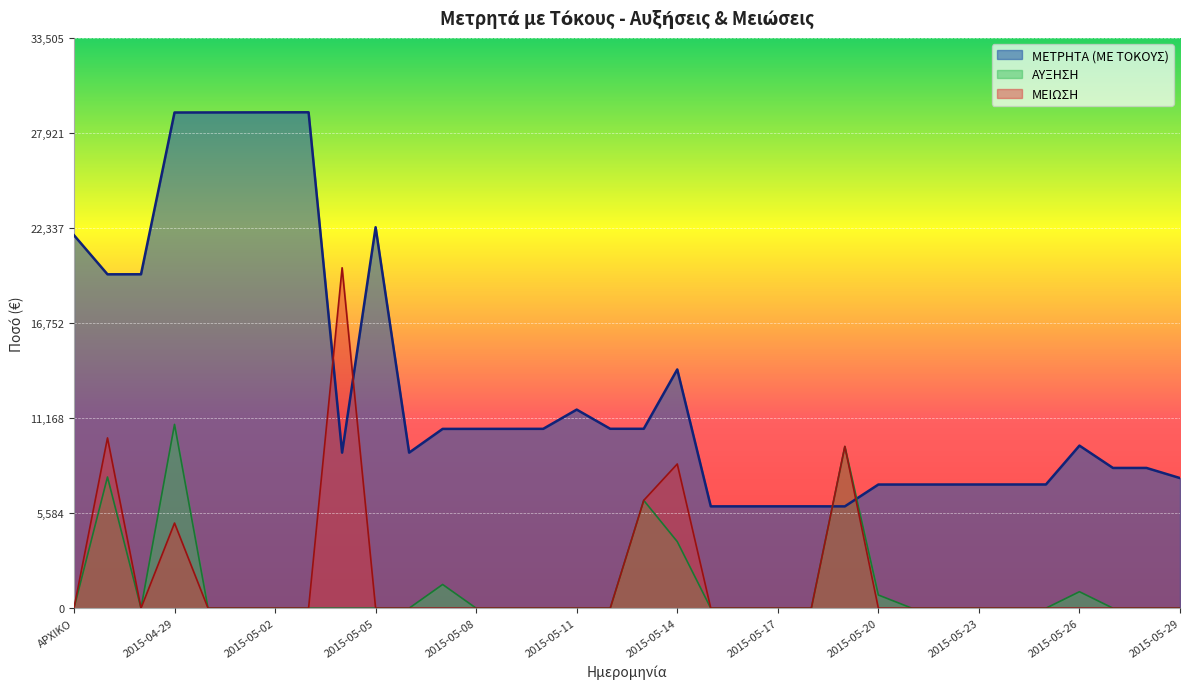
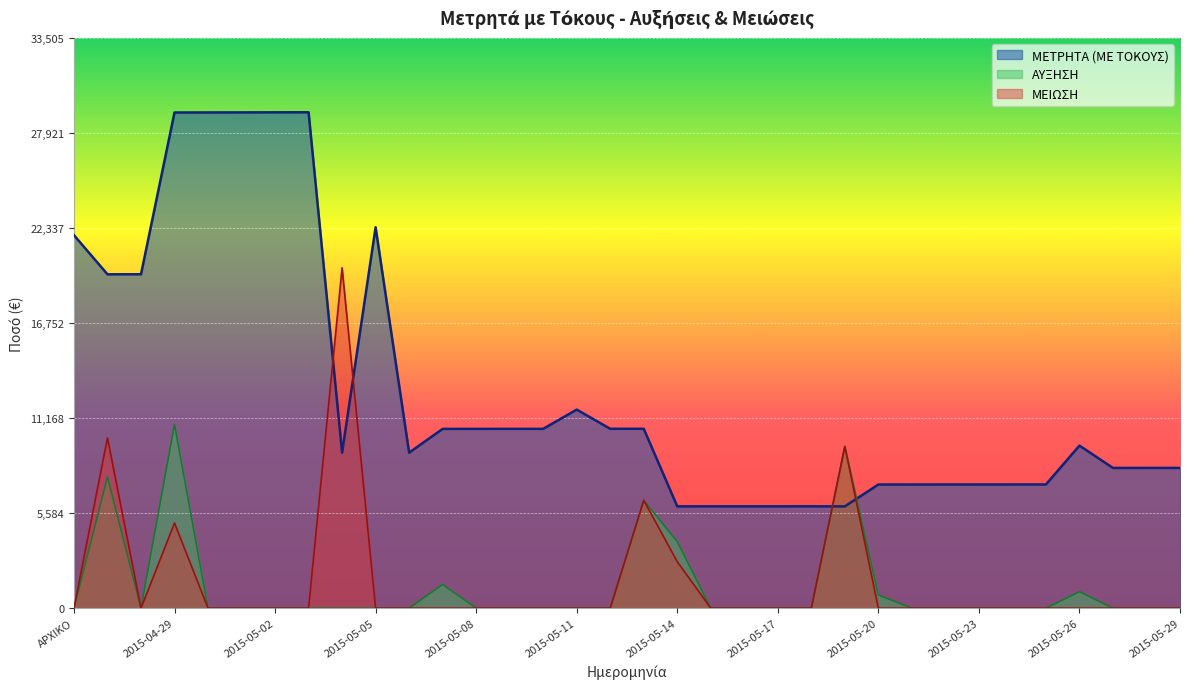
  {
    "ΜΕΤΡΗΤΑ (ΜΕ ΤΟΚΟΥΣ)": {
      "ΑΡΧΙΚΟ": "21,900",
      "2015-04-29": "29,100",
      "2015-05-02": "29,100",
      "2015-05-05": "22,400",
      "2015-05-08": "10,500",
      "2015-05-11": "11,700",
-     "2015-05-14": "14,000",
+     "2015-05-14": "6,000",
      "2015-05-17": "6,000",
      "2015-05-20": "7,300",
      "2015-05-23": "7,300",
      "2015-05-26": "9,600",
-     "2015-05-29": "7,600"
+     "2015-05-29": "8,200"
    },
    "ΑΥΞΗΣΗ": {
      "2015-04-29": "10,800",
      "2015-05-14": "3,900",
      "2015-05-20": "800",
      "2015-05-26": "1,000"
    },
    "ΜΕΙΩΣΗ": {
      "2015-04-29": "5,000",
-     "2015-05-14": "8,500",
+     "2015-05-14": "2,700",
      "2015-05-20": "0",
      "2015-05-26": "0"
    }
  }
